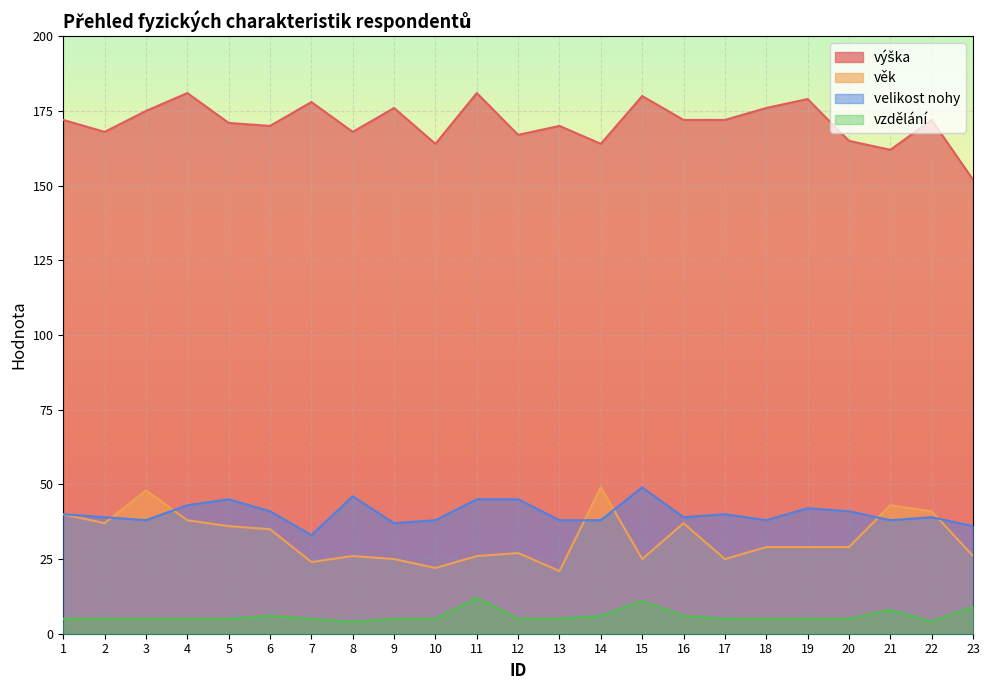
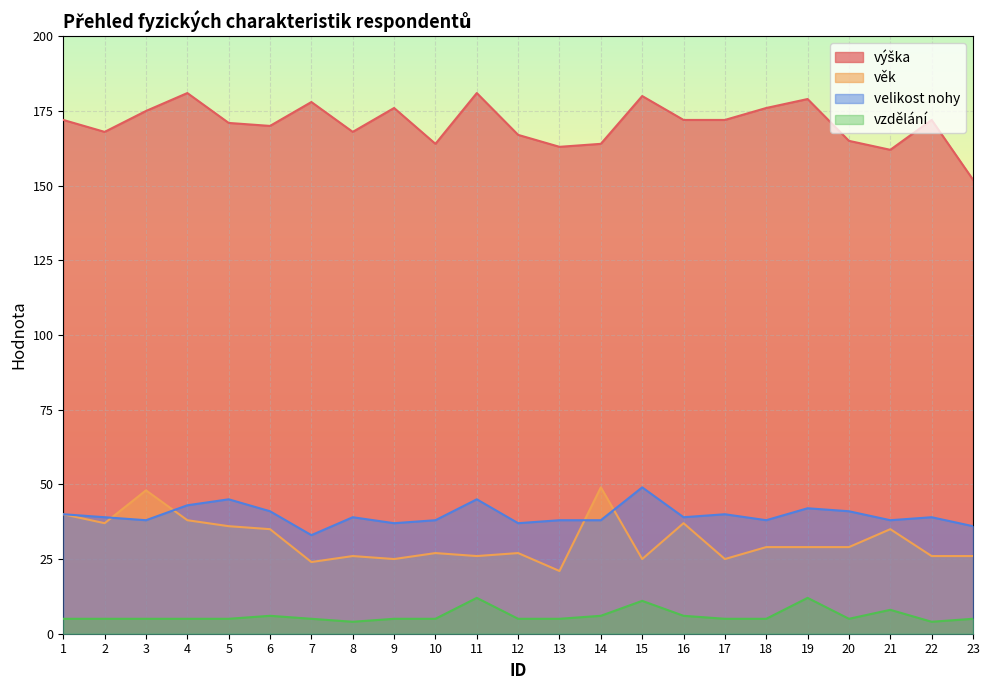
  {
    "výška": {
      "1": 172,
      "2": 168,
      "3": 175,
      "4": 181,
      "5": 171,
      "6": 170,
      "7": 178,
      "8": 168,
      "9": 176,
      "10": 164,
      "11": 181,
      "12": 167,
-     "13": 170,
+     "13": 163,
      "14": 164,
      "15": 180,
      "16": 172,
      "17": 172,
      "18": 176,
      "19": 179,
      "20": 165,
      "21": 162,
      "23": 152
    },
    "věk": {
      "2": 37,
      "3": 48,
      "4": 38,
      "5": 36,
      "6": 35,
      "7": 24,
      "8": 26,
      "9": 25,
-     "10": 22,
+     "10": 27,
      "11": 26,
      "12": 27,
      "13": 21,
      "14": 49,
      "15": 25,
      "16": 37,
      "17": 25,
      "18": 29,
      "19": 29,
      "20": 29,
-     "21": 43,
-     "22": 41,
+     "21": 35,
+     "22": 26,
      "23": 26
    },
    "velikost nohy": {
      "2": 39,
      "3": 38,
      "4": 43,
      "5": 45,
      "6": 41,
      "7": 33,
-     "8": 46,
+     "8": 39,
      "9": 37,
      "10": 38,
      "11": 45,
-     "12": 45,
+     "12": 37,
      "13": 38,
      "14": 38,
      "15": 49,
      "16": 39,
      "17": 40,
      "18": 38,
      "19": 42,
      "20": 41,
      "21": 38,
      "22": 39,
      "23": 36
    },
    "vzdělání": {
      "1": 5,
      "2": 5,
      "3": 5,
      "4": 5,
      "5": 5,
      "6": 6,
      "7": 5,
      "8": 4,
      "9": 5,
      "10": 5,
      "11": 12,
      "12": 5,
      "13": 5,
      "14": 6,
      "15": 11,
      "16": 6,
      "17": 5,
      "18": 5,
-     "19": 5,
+     "19": 12,
      "20": 5,
      "21": 8,
      "22": 4,
-     "23": 9
+     "23": 5
    }
  }
